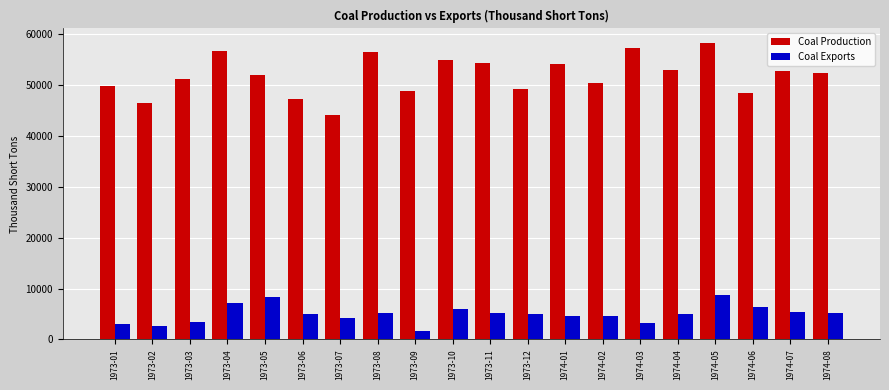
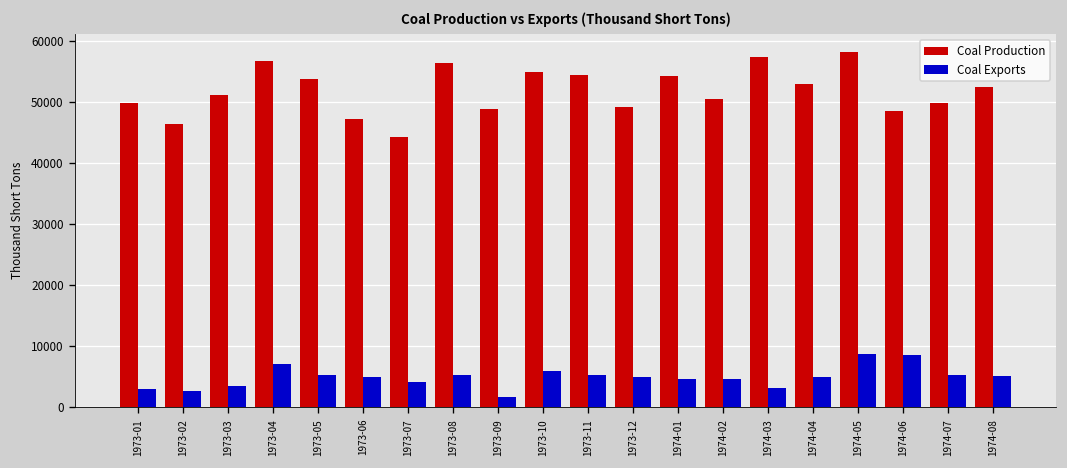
  {
    "Coal Production": {
      "1973-01": 50000,
      "1973-02": 46000,
      "1973-03": 51000,
      "1973-04": 57000,
-     "1973-05": 52000,
+     "1973-05": 54000,
      "1973-06": 47000,
      "1973-07": 44000,
      "1973-08": 56000,
      "1973-09": 49000,
      "1973-10": 55000,
      "1973-11": 54000,
      "1973-12": 49000,
      "1974-01": 54000,
      "1974-02": 51000,
      "1974-03": 57000,
      "1974-04": 53000,
      "1974-05": 58000,
      "1974-06": 49000,
-     "1974-07": 53000,
+     "1974-07": 50000,
      "1974-08": 52000
    },
    "Coal Exports": {
      "1973-01": 3000,
      "1973-02": 3000,
      "1973-03": 3000,
      "1973-04": 7000,
-     "1973-05": 8000,
+     "1973-05": 5000,
      "1973-06": 5000,
      "1973-07": 4000,
      "1973-08": 5000,
      "1973-09": 2000,
      "1973-10": 6000,
      "1973-11": 5000,
      "1973-12": 5000,
      "1974-01": 5000,
      "1974-02": 5000,
      "1974-03": 3000,
      "1974-04": 5000,
      "1974-05": 9000,
-     "1974-06": 6000,
+     "1974-06": 9000,
      "1974-07": 5000,
      "1974-08": 5000
    }
  }
